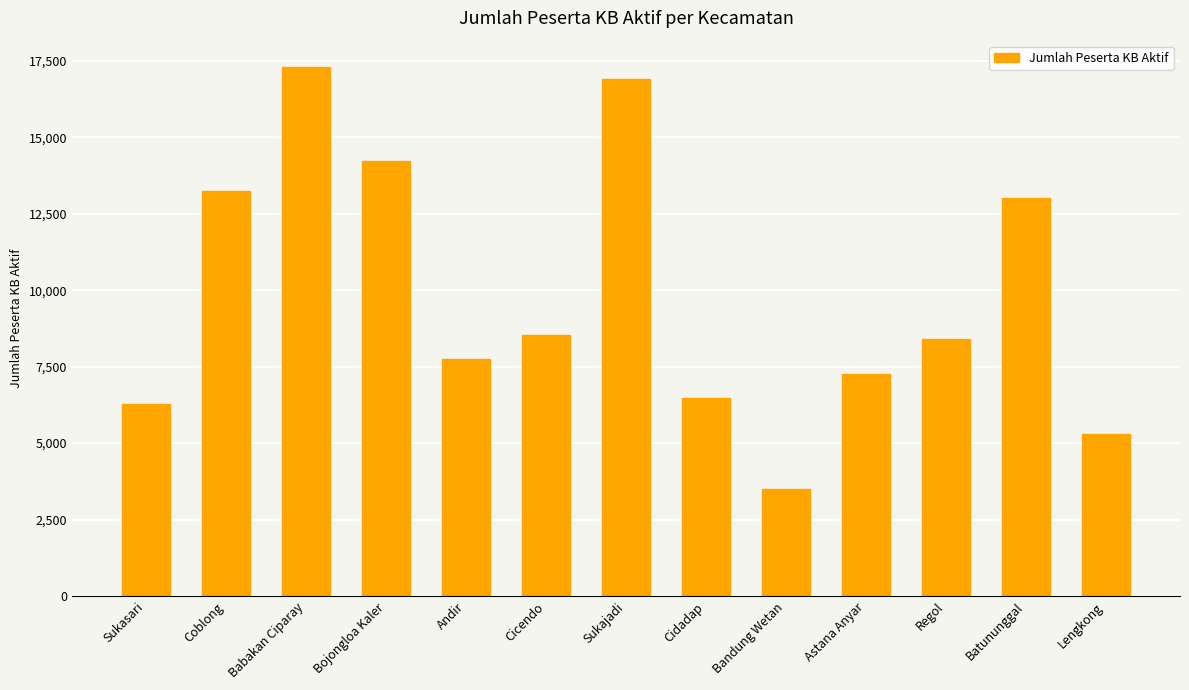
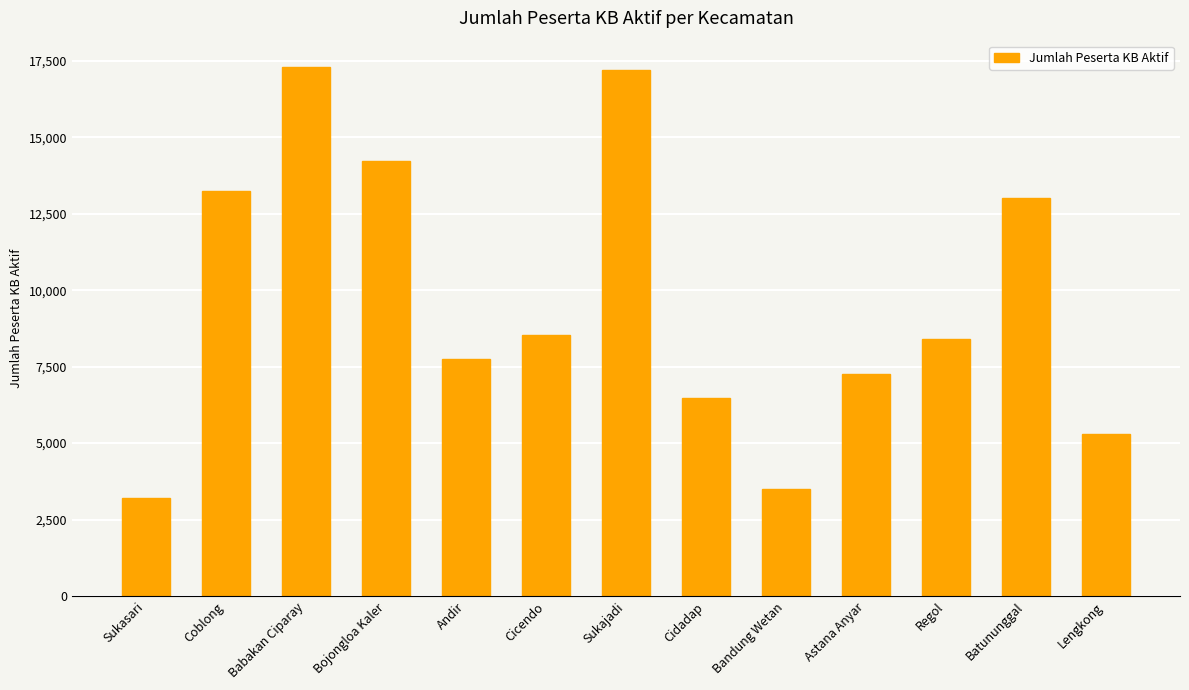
  {
-   "Sukasari": "6,300",
+   "Sukasari": "3,200",
    "Coblong": "13,200",
    "Babakan Ciparay": "17,300",
    "Bojongloa Kaler": "14,200",
    "Andir": "7,700",
    "Cicendo": "8,500",
-   "Sukajadi": "16,900",
+   "Sukajadi": "17,200",
    "Cidadap": "6,500",
    "Bandung Wetan": "3,500",
    "Astana Anyar": "7,200",
    "Regol": "8,400",
    "Batununggal": "13,000",
    "Lengkong": "5,300"
  }
